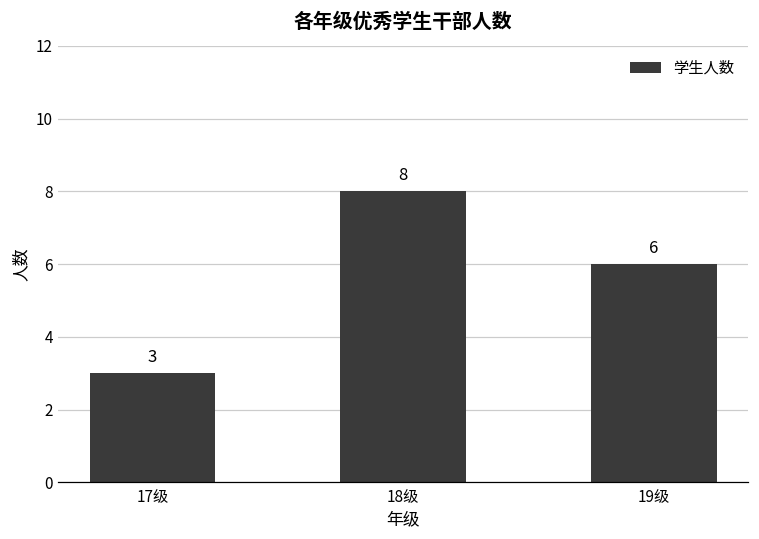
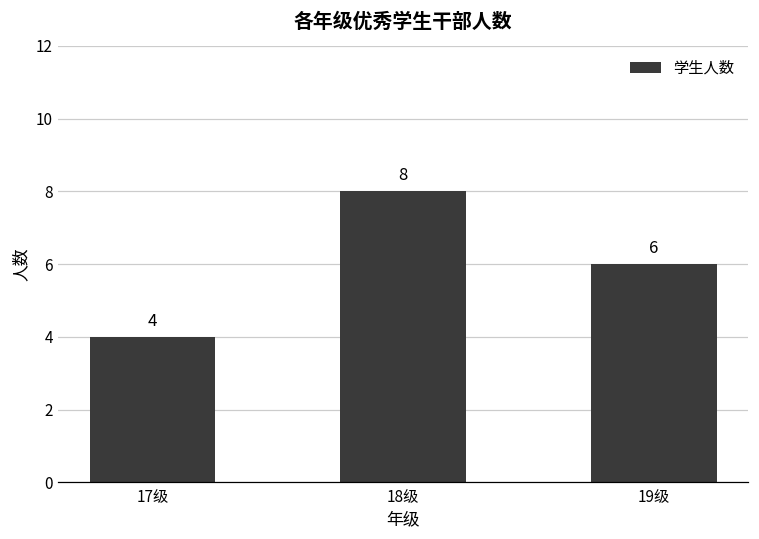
  {
-   "17级": 3,
+   "17级": 4,
    "18级": 8,
    "19级": 6
  }
